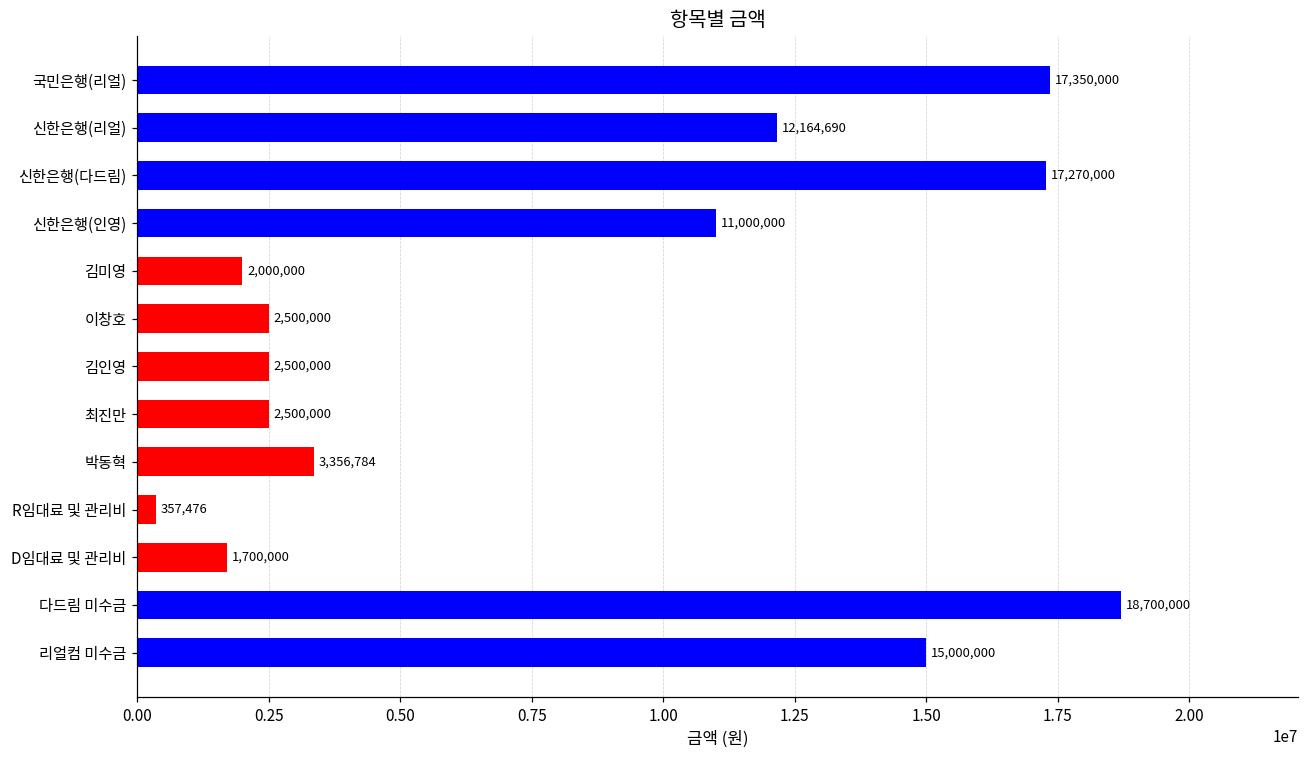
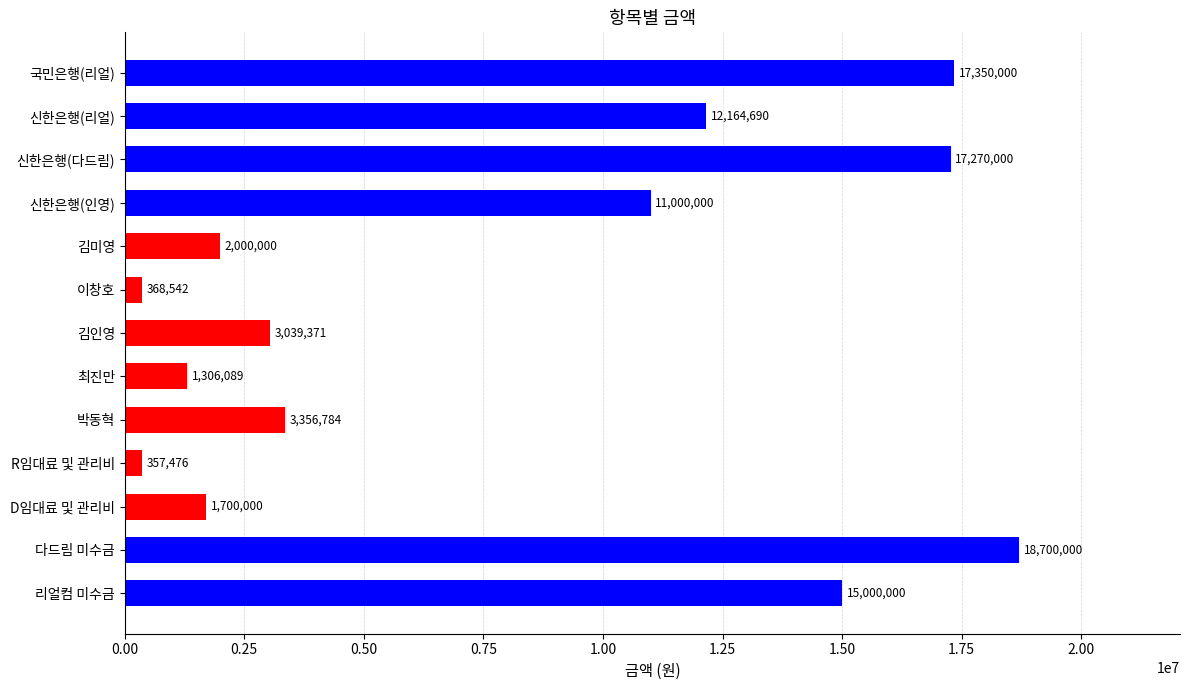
  {
    "국민은행(리얼)": "17,350,000",
    "신한은행(리얼)": "12,164,690",
    "신한은행(다드림)": "17,270,000",
    "신한은행(인영)": "11,000,000",
    "김미영": "2,000,000",
-   "이창호": "2,500,000",
-   "김인영": "2,500,000",
-   "최진만": "2,500,000",
+   "이창호": "368,542",
+   "김인영": "3,039,371",
+   "최진만": "1,306,089",
    "박동혁": "3,356,784",
    "R임대료 및 관리비": "357,476",
    "D임대료 및 관리비": "1,700,000",
    "다드림 미수금": "18,700,000",
    "리얼컴 미수금": "15,000,000"
  }
